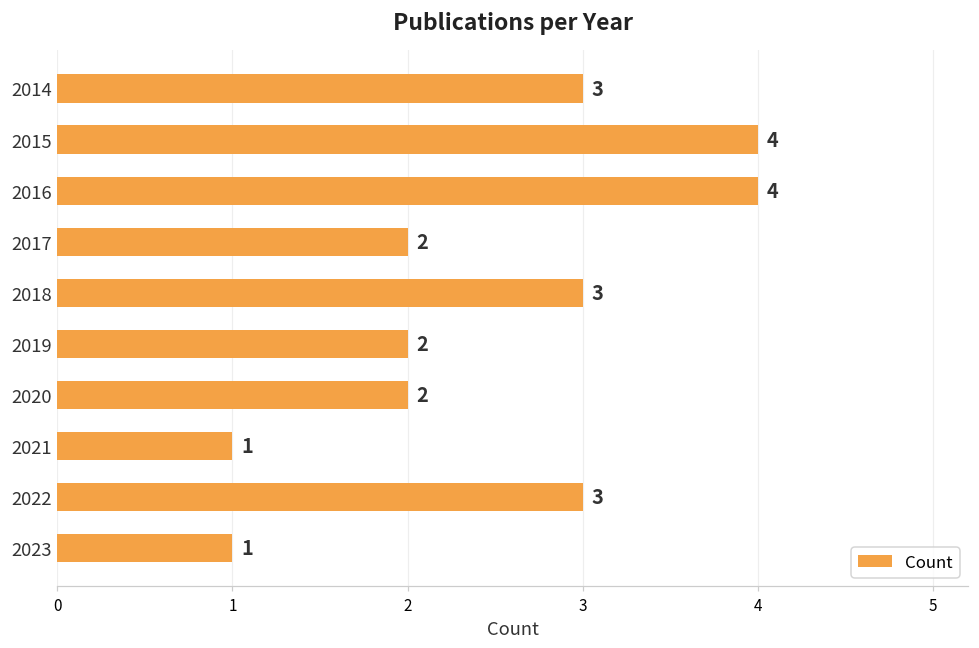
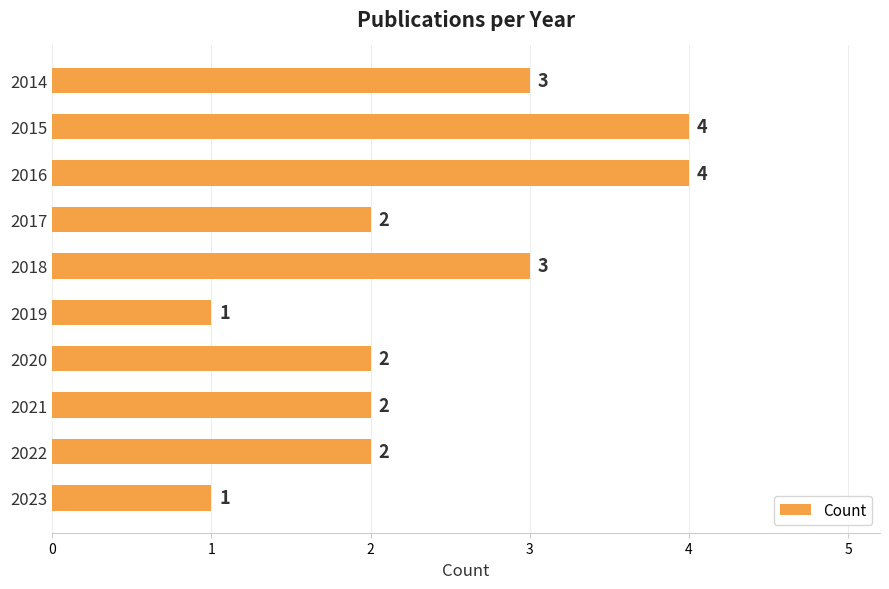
  {
    "2014": 3,
    "2015": 4,
    "2016": 4,
    "2017": 2,
    "2018": 3,
-   "2019": 2,
+   "2019": 1,
    "2020": 2,
-   "2021": 1,
-   "2022": 3,
+   "2021": 2,
+   "2022": 2,
    "2023": 1
  }
